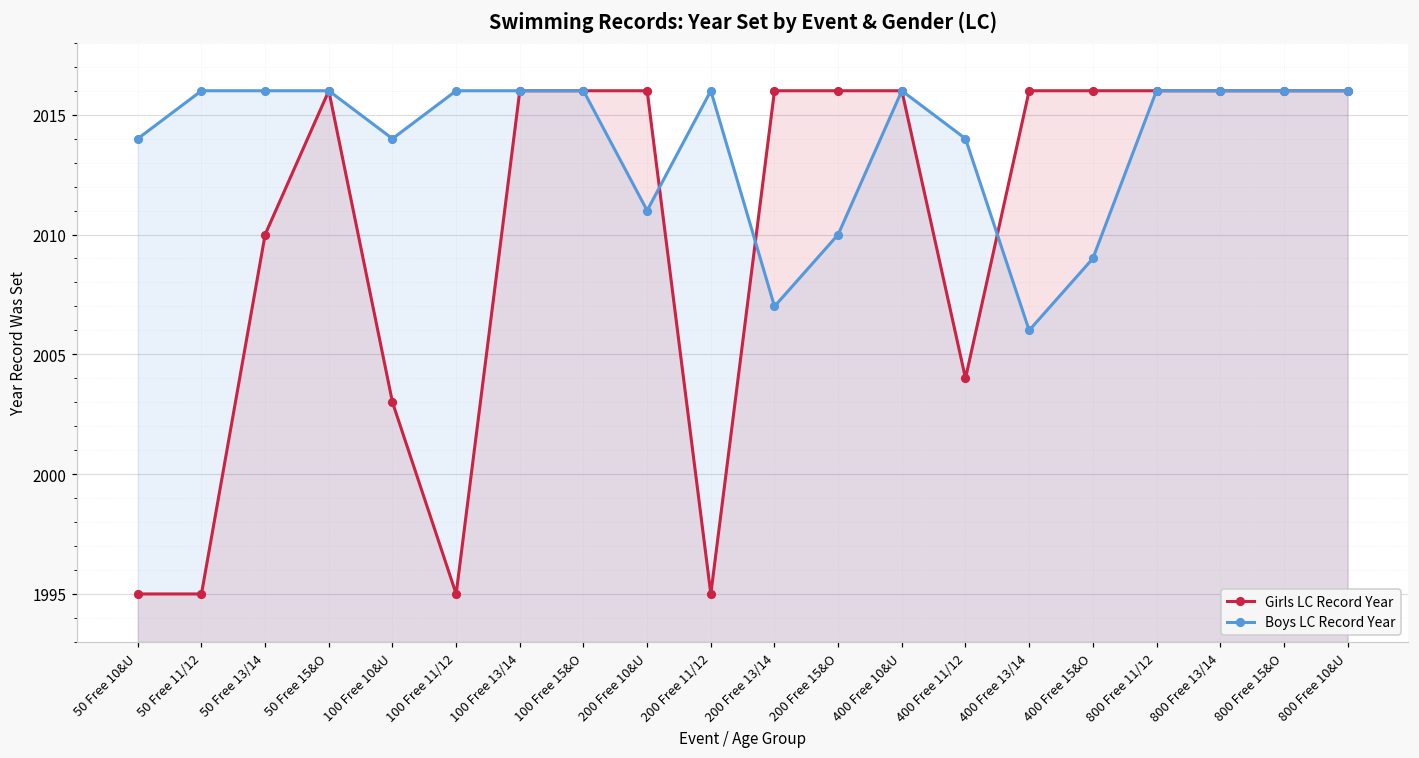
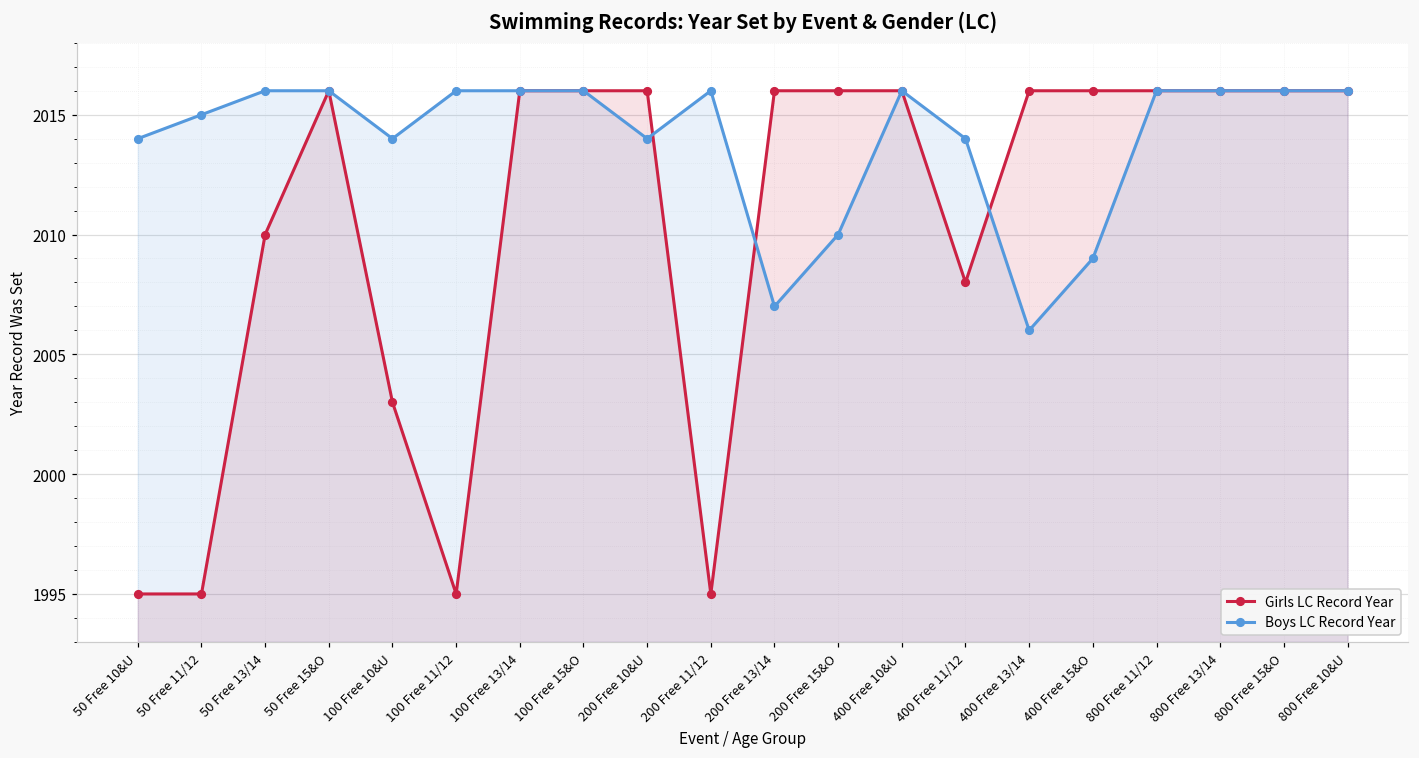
  {
    "Girls LC Record Year": {
      "50 Free 10&U": 1995,
      "50 Free 11/12": 1995,
      "50 Free 13/14": 2010,
      "100 Free 10&U": 2003,
      "100 Free 11/12": 1995,
      "200 Free 10&U": 2016,
      "200 Free 11/12": 1995,
      "200 Free 13/14": 2016,
      "200 Free 15&O": 2016,
-     "400 Free 11/12": 2004,
+     "400 Free 11/12": 2008,
      "400 Free 13/14": 2016,
      "400 Free 15&O": 2016
    },
    "Boys LC Record Year": {
      "50 Free 10&U": 2014,
-     "50 Free 11/12": 2016,
+     "50 Free 11/12": 2015,
      "50 Free 13/14": 2016,
      "100 Free 10&U": 2014,
      "100 Free 11/12": 2016,
-     "200 Free 10&U": 2011,
+     "200 Free 10&U": 2014,
      "200 Free 11/12": 2016,
      "200 Free 13/14": 2007,
      "200 Free 15&O": 2010,
      "400 Free 11/12": 2014,
      "400 Free 13/14": 2006,
      "400 Free 15&O": 2009
    }
  }
